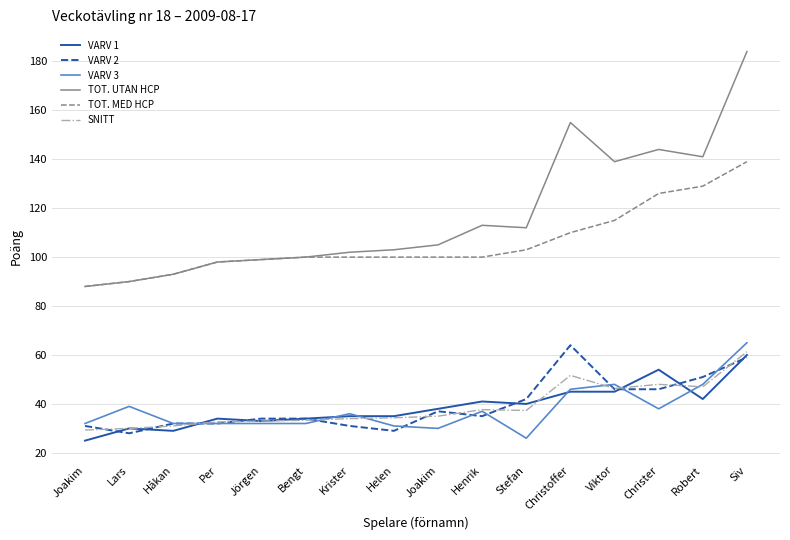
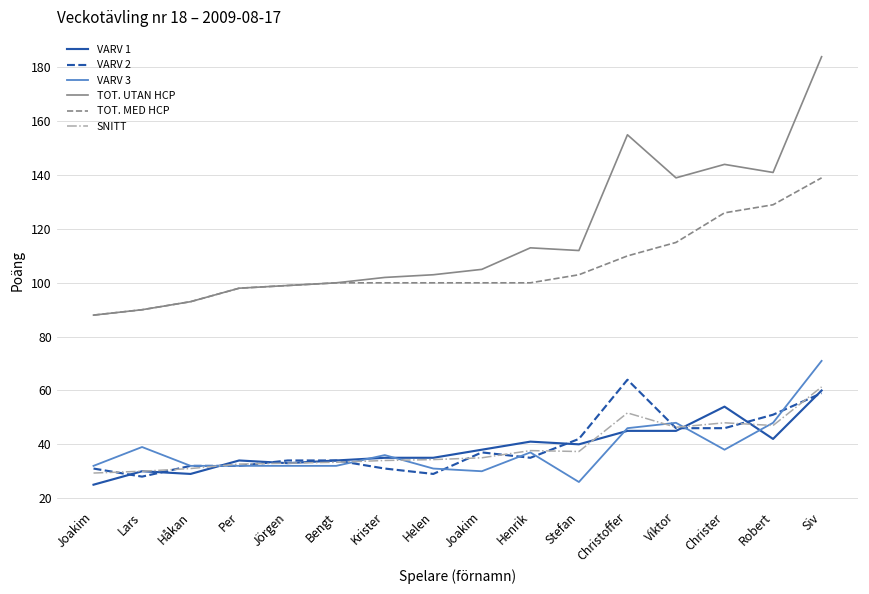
  {
    "VARV 3": {
      "Lars": 39,
      "Bengt": 32,
      "Helen": 31,
      "Stefan": 26,
      "Viktor": 48,
      "Christer": 38,
-     "Siv": 65
+     "Siv": 71
    }
  }
